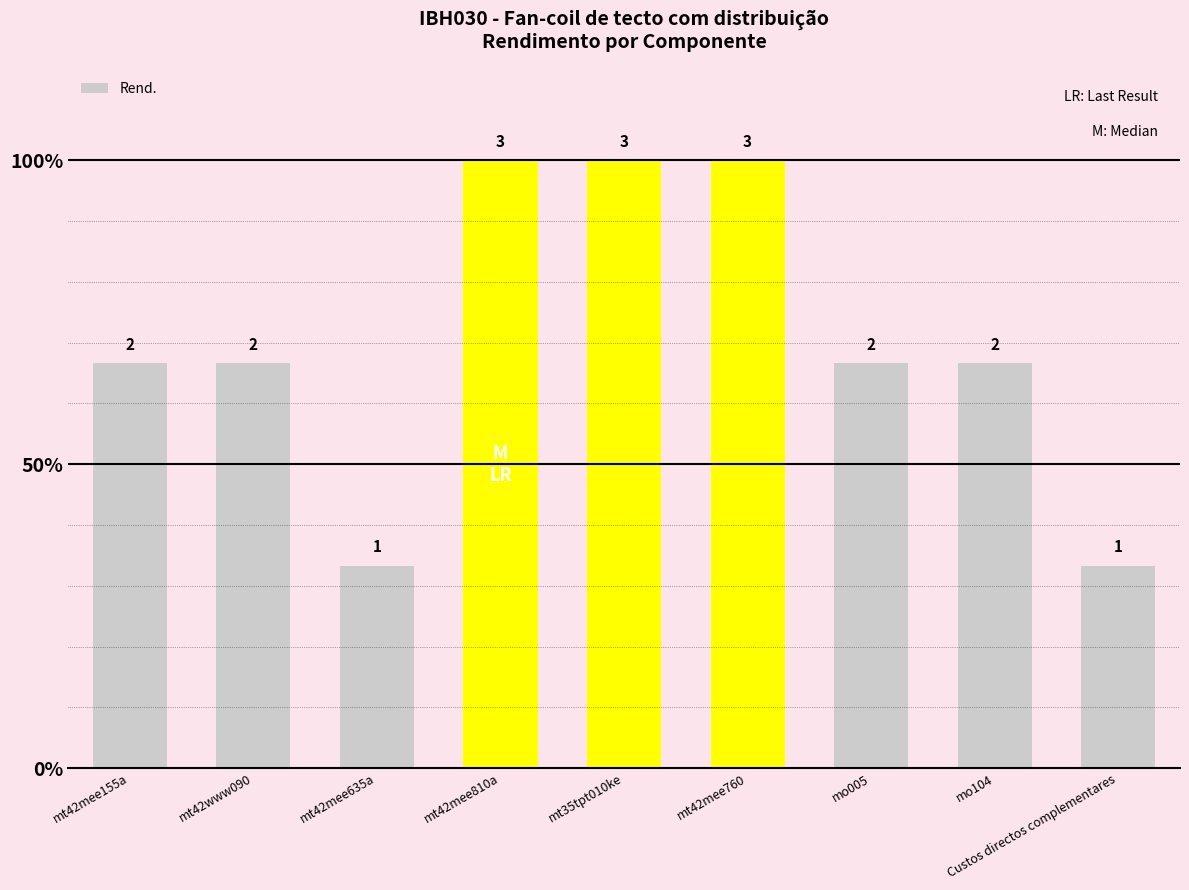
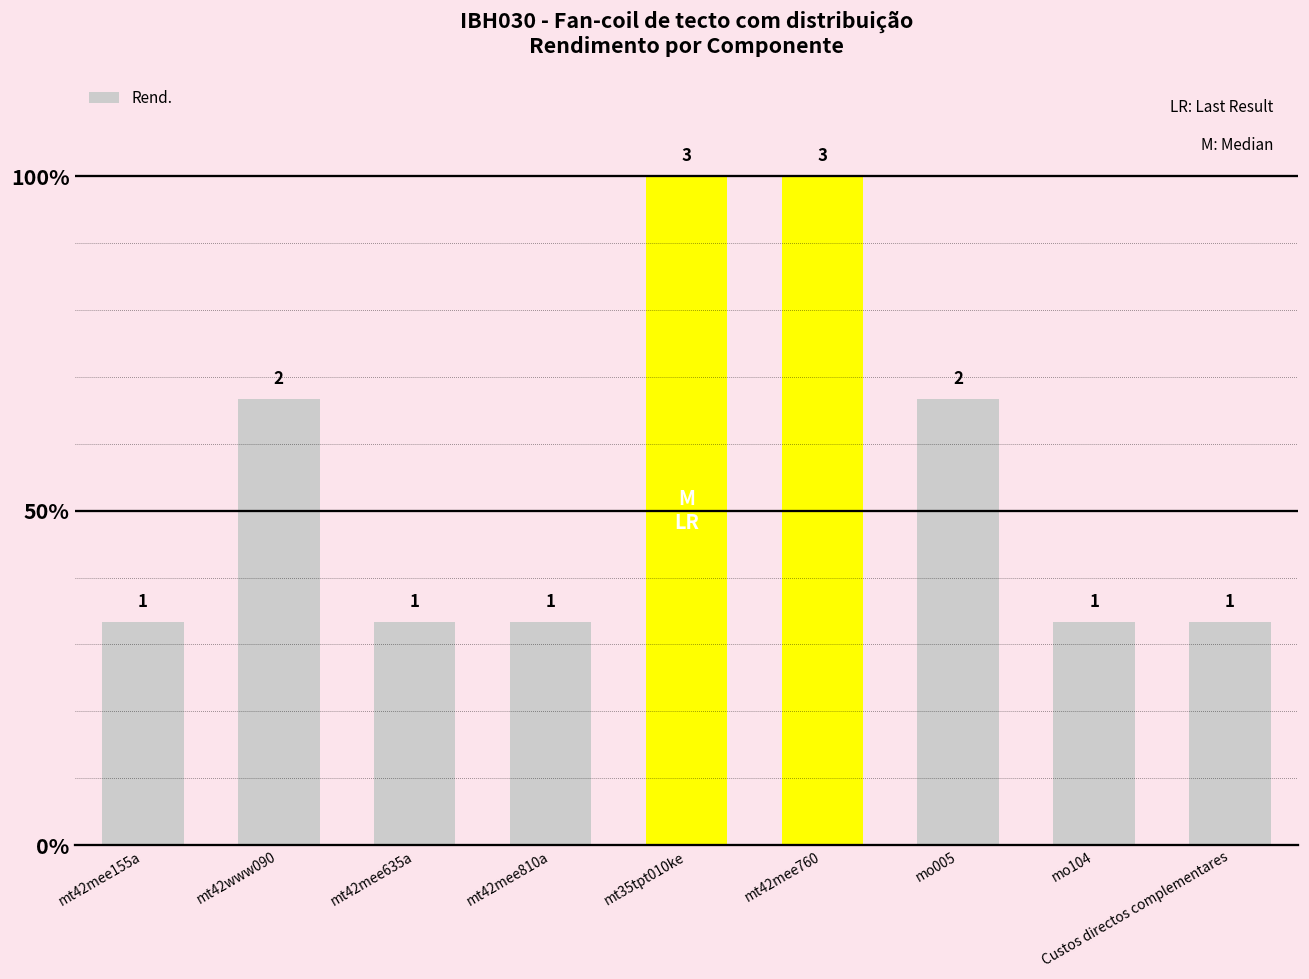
  {
-   "mt42mee155a": 2,
+   "mt42mee155a": 1,
    "mt42www090": 2,
    "mt42mee635a": 1,
-   "mt42mee810a": 3,
+   "mt42mee810a": 1,
    "mt35tpt010ke": 3,
    "mt42mee760": 3,
    "mo005": 2,
-   "mo104": 2,
+   "mo104": 1,
    "Custos directos complementares": 1
  }
